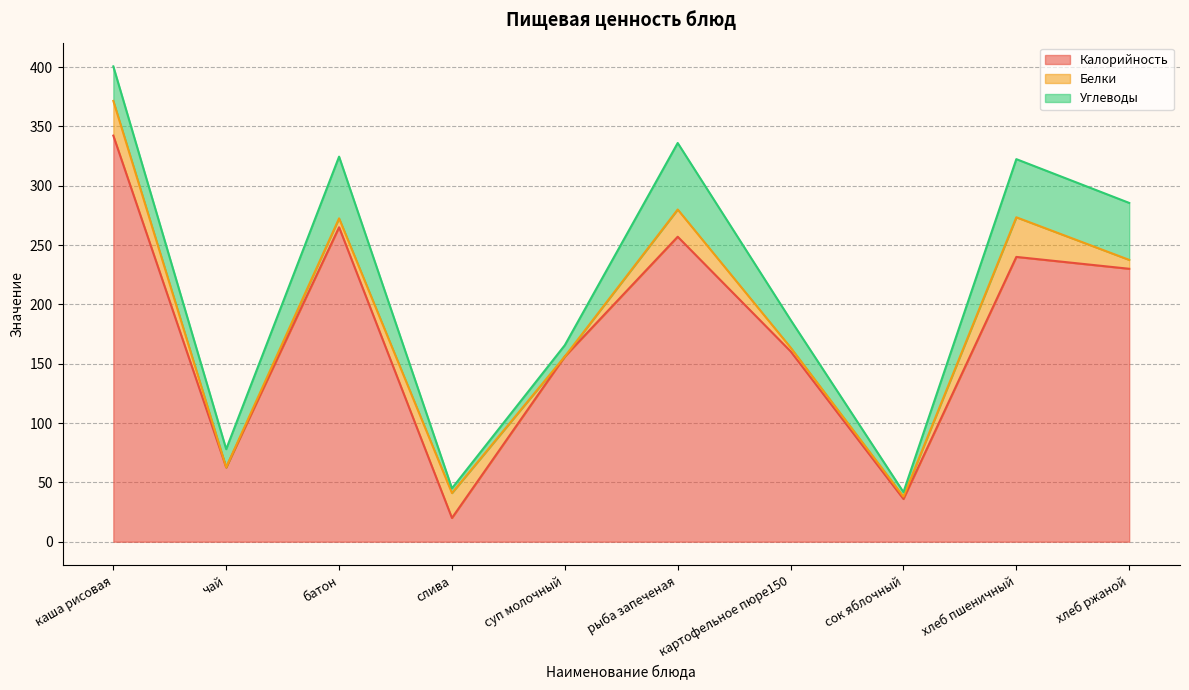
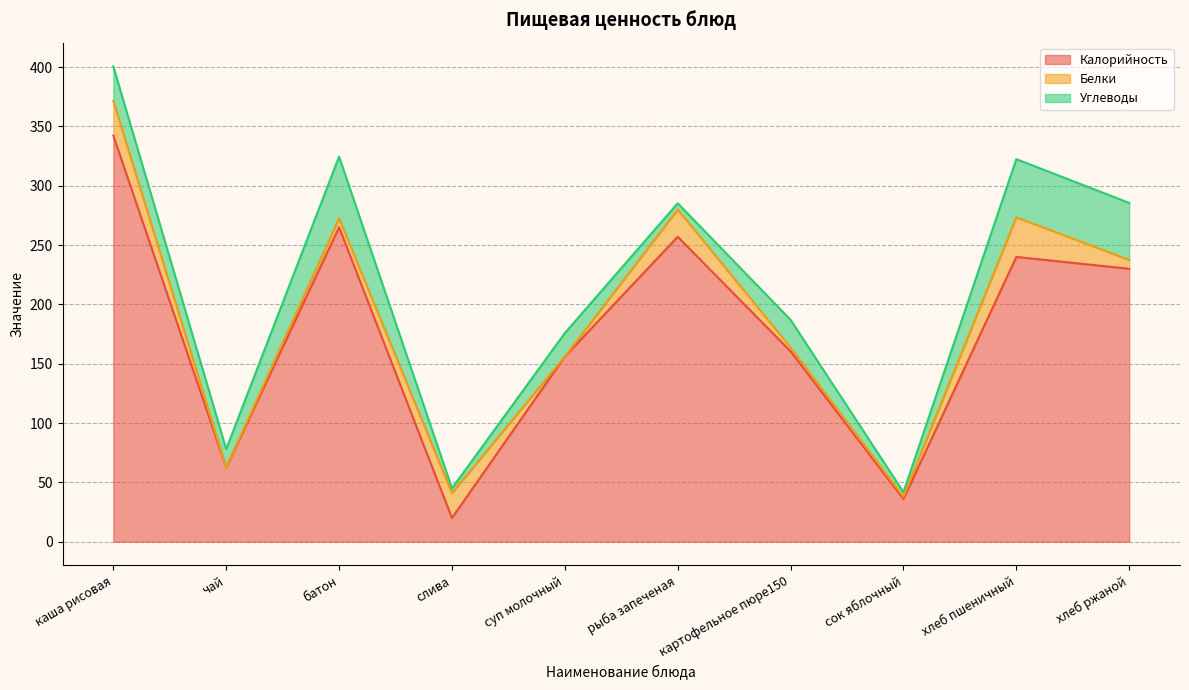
  {
    "Калорийность": {
      "каша рисовая": 342,
      "батон": 265,
      "слива": 20,
      "рыба запеченая": 257,
      "картофельное пюре150": 160,
      "хлеб пшеничный": 240,
      "хлеб ржаной": 230
    },
    "Белки": {
      "каша рисовая": 29,
      "батон": 8,
      "слива": 21,
      "рыба запеченая": 23,
      "картофельное пюре150": 3,
      "хлеб пшеничный": 33,
      "хлеб ржаной": 8
    },
    "Углеводы": {
      "каша рисовая": 29,
      "чай": 15,
      "батон": 52,
      "слива": 4,
-     "суп молочный": 10,
-     "рыба запеченая": 56,
+     "суп молочный": 20,
+     "рыба запеченая": 5,
      "картофельное пюре150": 23,
      "сок яблочный": 4,
      "хлеб пшеничный": 49,
      "хлеб ржаной": 48
    }
  }
